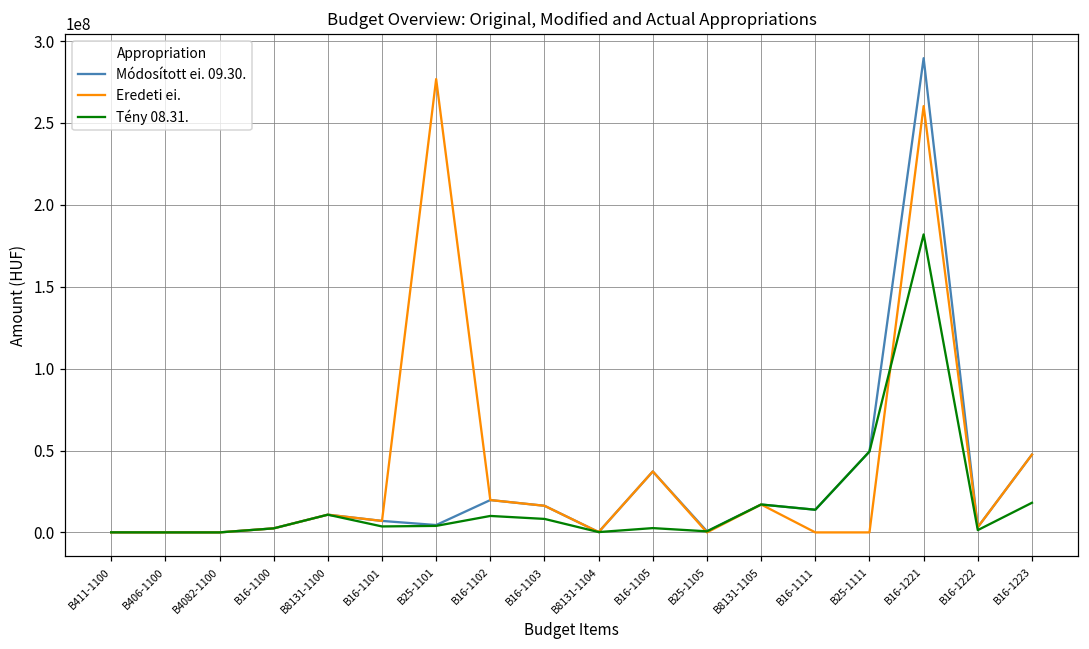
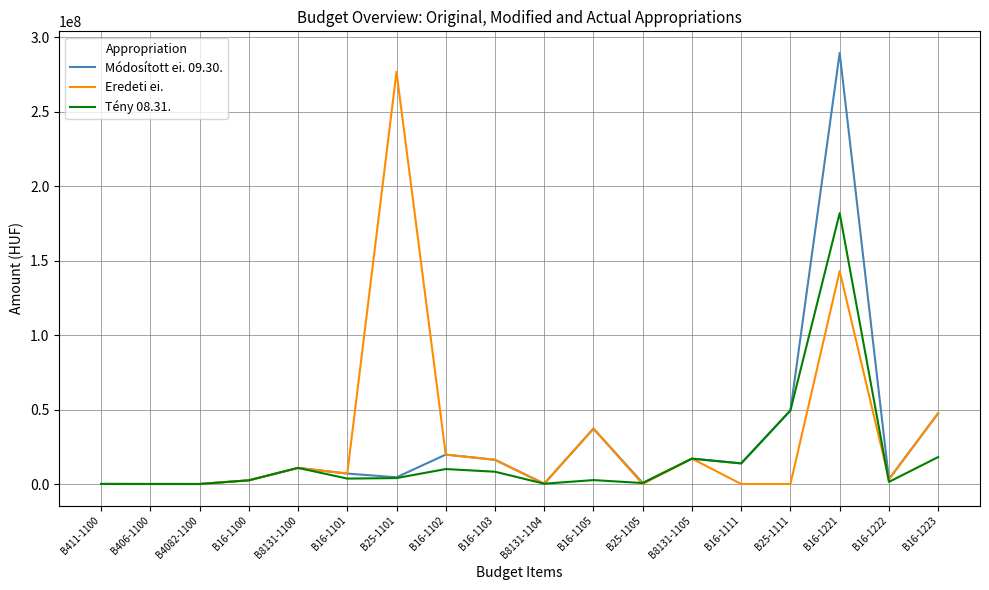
  {
    "Módosított ei. 09.30.": {
      "B16-1221": 290000000
    },
    "Eredeti ei.": {
      "B25-1101": 277000000,
      "B16-1111": 0,
      "B25-1111": 0,
-     "B16-1221": 260000000
+     "B16-1221": 143000000
    },
    "Tény 08.31.": {
      "B16-1101": 4000000,
      "B16-1102": 10000000,
      "B16-1103": 8000000,
      "B16-1105": 3000000,
      "B16-1221": 182000000,
      "B16-1222": 1000000,
      "B16-1223": 18000000
    }
  }
